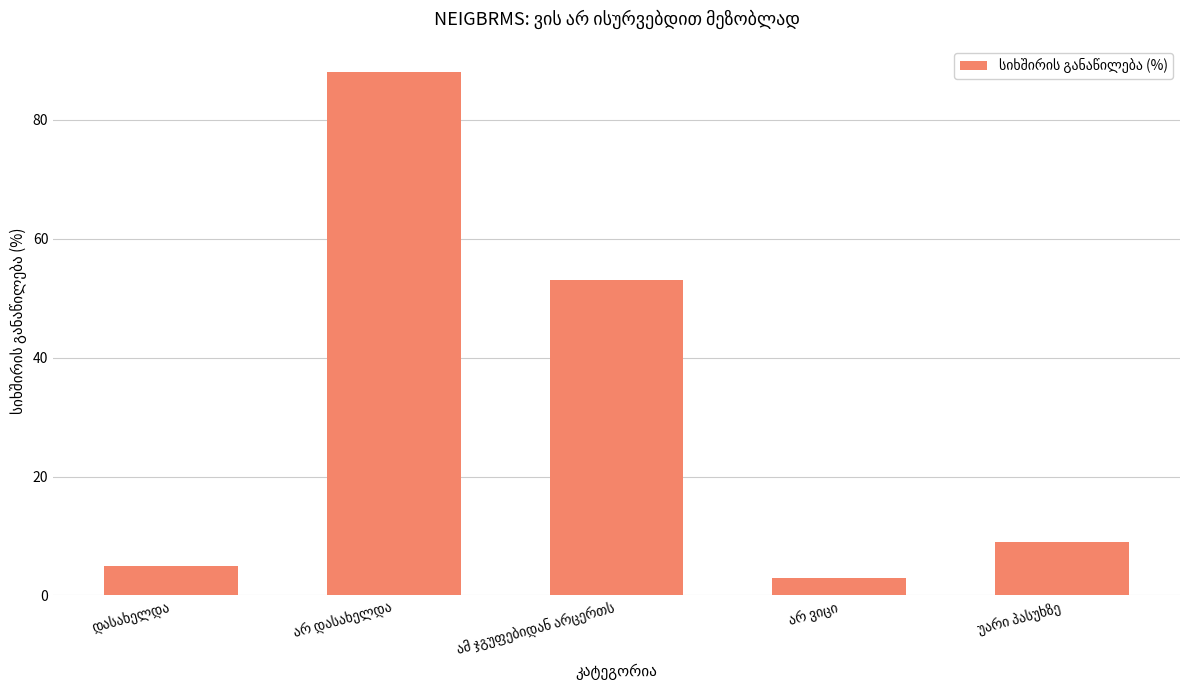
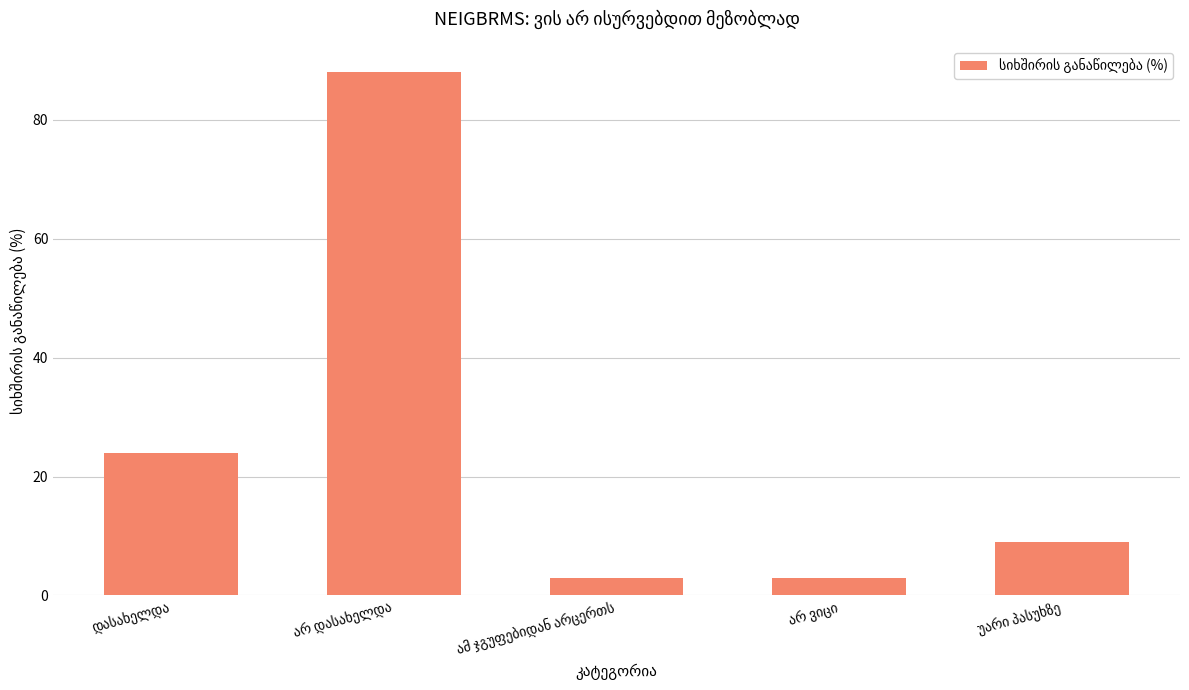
  {
-   "დასახელდა": 5,
+   "დასახელდა": 24,
    "არ დასახელდა": 88,
-   "ამ ჯგუფებიდან არცერთს": 53,
+   "ამ ჯგუფებიდან არცერთს": 3,
    "არ ვიცი": 3,
    "უარი პასუხზე": 9
  }
